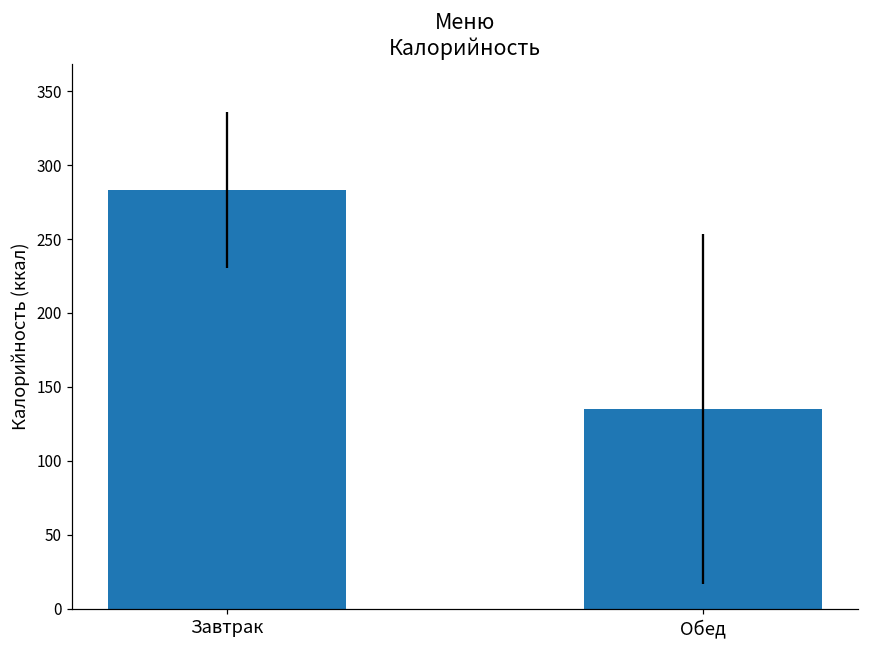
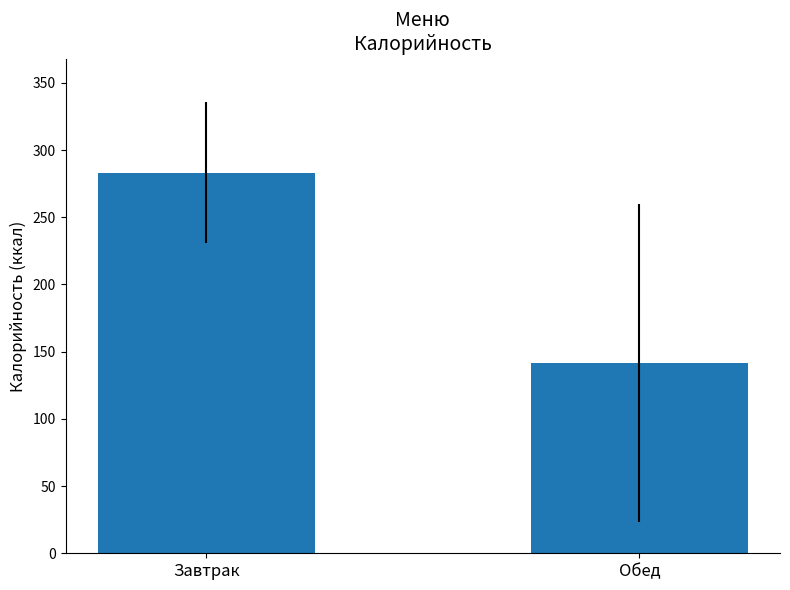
  {
    "Завтрак": 283,
-   "Обед": 135
+   "Обед": 142
  }
